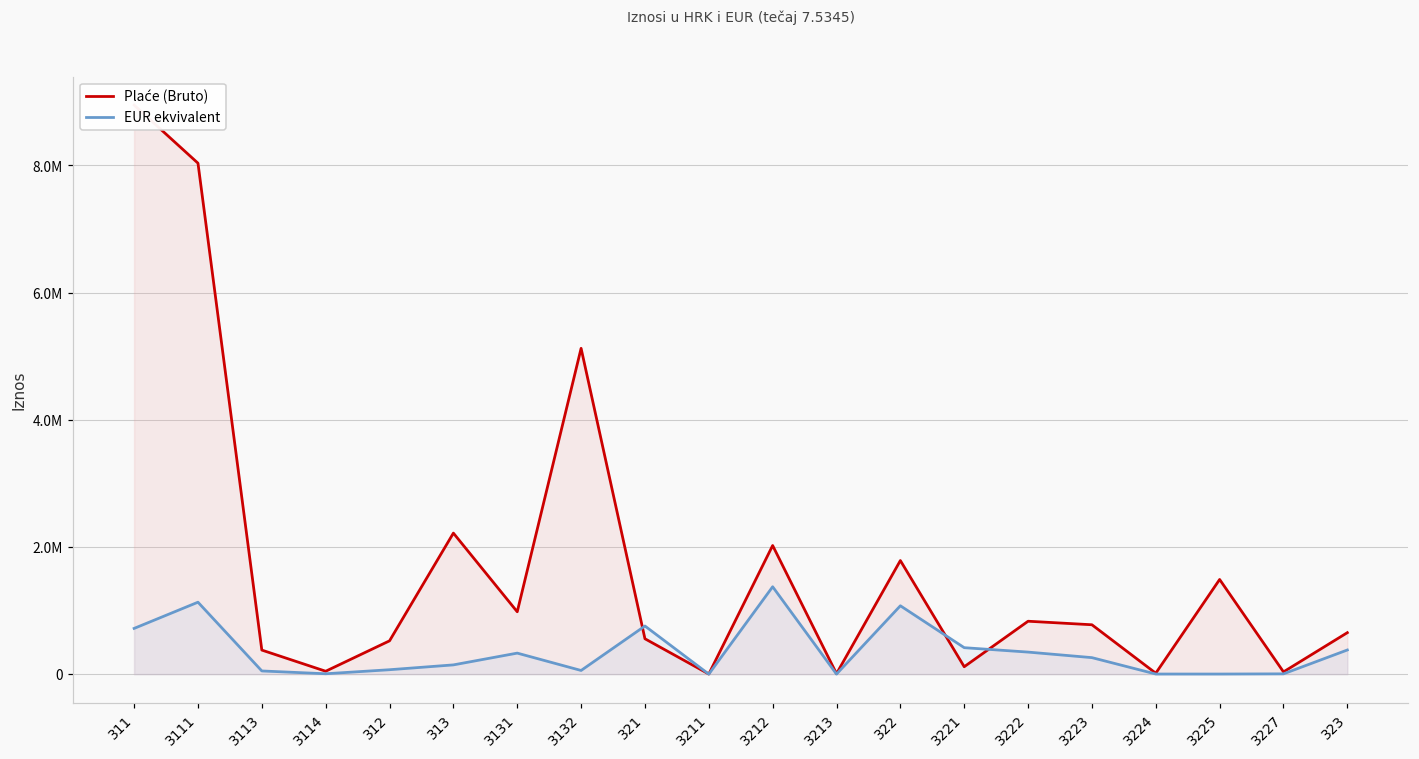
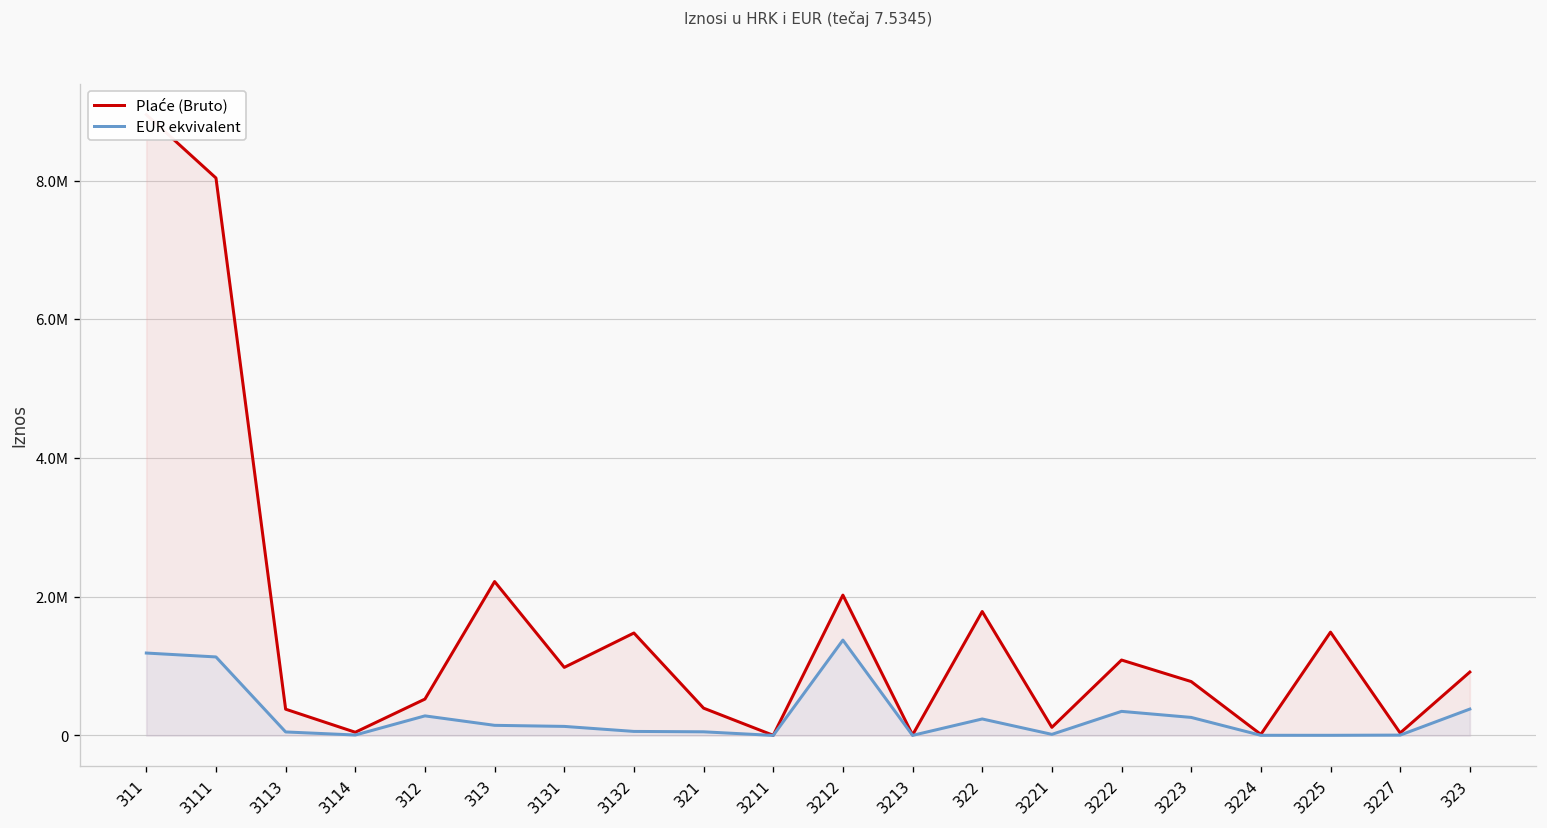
  {
    "Plaće (Bruto)": {
      "3111": 8000000,
      "3113": 400000,
      "312": 500000,
      "313": 2200000,
      "3131": 1000000,
-     "3132": 5100000,
-     "321": 600000,
+     "3132": 1500000,
+     "321": 400000,
      "3212": 2000000,
      "322": 1800000,
      "3221": 100000,
-     "3222": 800000,
+     "3222": 1100000,
      "3223": 800000,
      "3225": 1500000,
-     "323": 700000
+     "323": 900000
    },
    "EUR ekvivalent": {
-     "311": 700000,
+     "311": 1200000,
      "3111": 1100000,
      "3113": 100000,
-     "312": 100000,
+     "312": 300000,
      "313": 100000,
-     "3131": 300000,
+     "3131": 100000,
      "3132": 100000,
-     "321": 800000,
+     "321": 100000,
      "3212": 1400000,
-     "322": 1100000,
-     "3221": 400000,
+     "322": 200000,
+     "3221": 0,
      "3222": 300000,
      "3223": 300000,
      "3225": 0,
      "323": 400000
    }
  }
